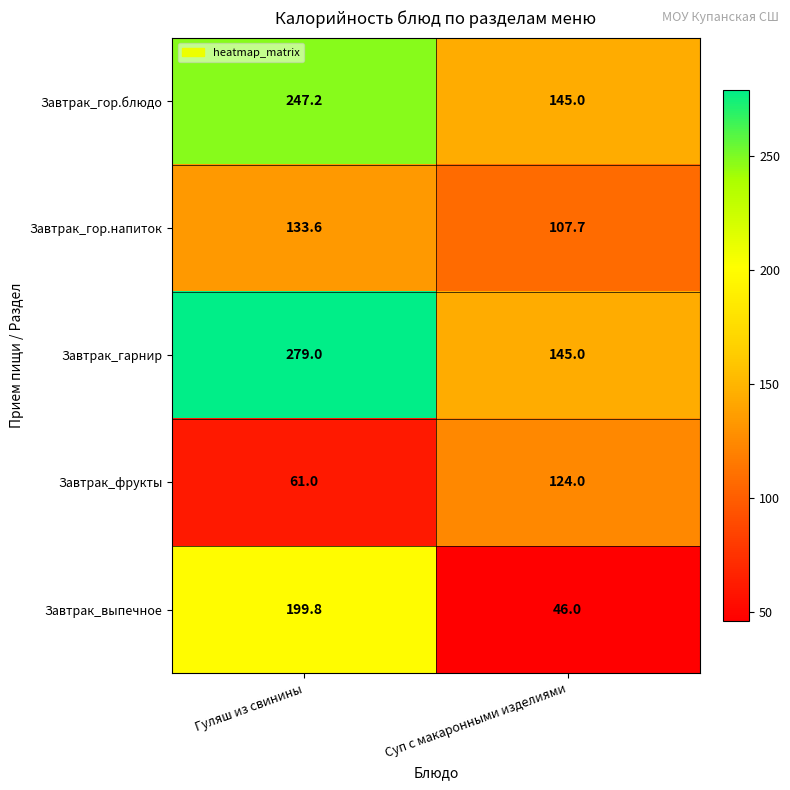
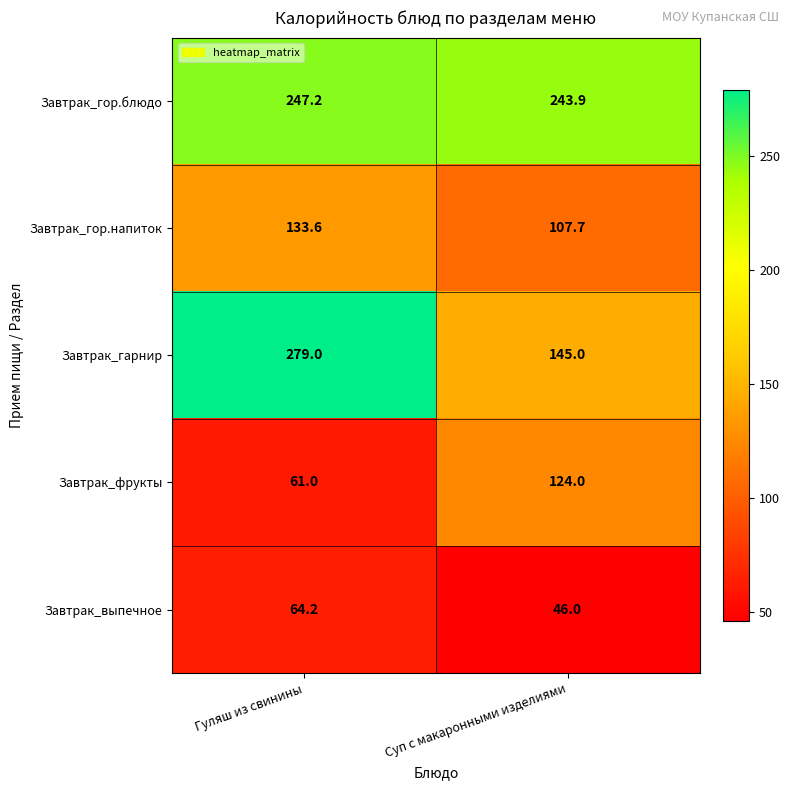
  {
    "Завтрак_гор.блюдо": {
      "Гуляш из свинины": 247.2,
-     "Суп с макаронными изделиями": 145.0
+     "Суп с макаронными изделиями": 243.9
    },
    "Завтрак_гор.напиток": {
      "Гуляш из свинины": 133.6,
      "Суп с макаронными изделиями": 107.7
    },
    "Завтрак_гарнир": {
      "Гуляш из свинины": 279.0,
      "Суп с макаронными изделиями": 145.0
    },
    "Завтрак_фрукты": {
      "Гуляш из свинины": 61.0,
      "Суп с макаронными изделиями": 124.0
    },
    "Завтрак_выпечное": {
-     "Гуляш из свинины": 199.8,
+     "Гуляш из свинины": 64.2,
      "Суп с макаронными изделиями": 46.0
    }
  }
